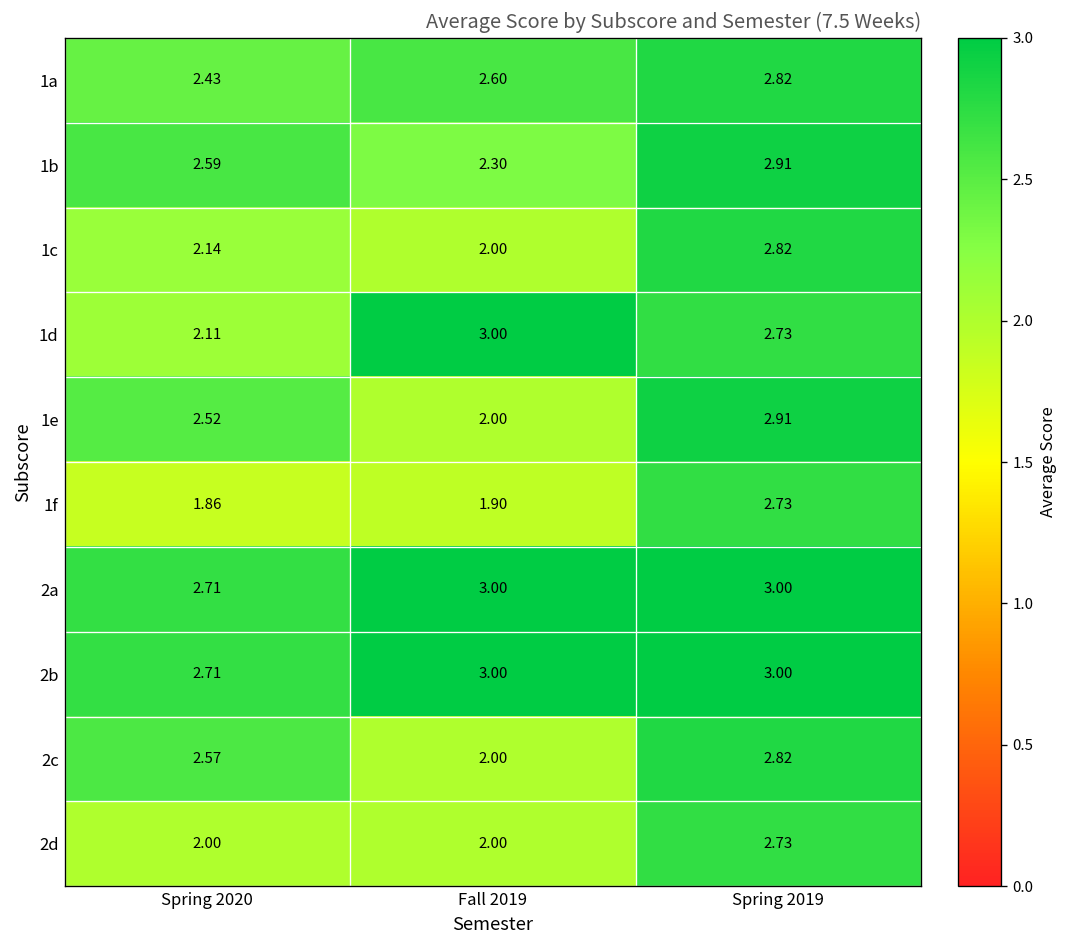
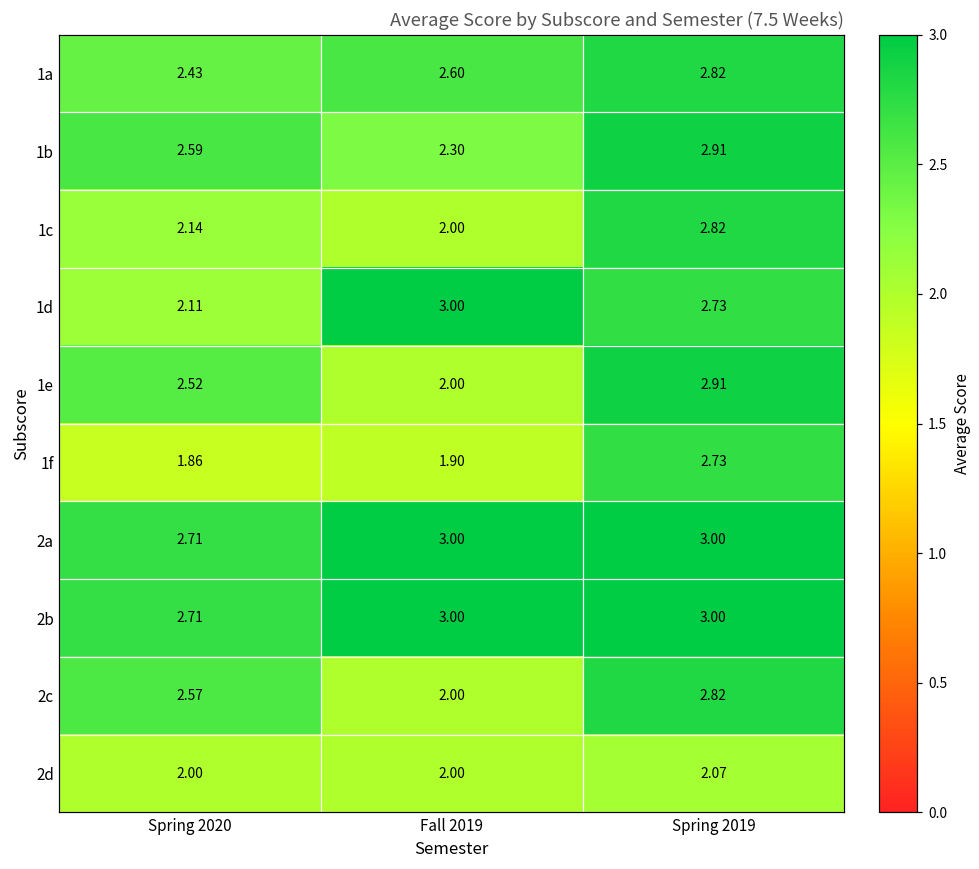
  {
    "1a": {
      "Spring 2020": 2.43,
      "Fall 2019": 2.60,
      "Spring 2019": 2.82
    },
    "1b": {
      "Spring 2020": 2.59,
      "Fall 2019": 2.30,
      "Spring 2019": 2.91
    },
    "1c": {
      "Spring 2020": 2.14,
      "Fall 2019": 2.00,
      "Spring 2019": 2.82
    },
    "1d": {
      "Spring 2020": 2.11,
      "Fall 2019": 3.00,
      "Spring 2019": 2.73
    },
    "1e": {
      "Spring 2020": 2.52,
      "Fall 2019": 2.00,
      "Spring 2019": 2.91
    },
    "1f": {
      "Spring 2020": 1.86,
      "Fall 2019": 1.90,
      "Spring 2019": 2.73
    },
    "2a": {
      "Spring 2020": 2.71,
      "Fall 2019": 3.00,
      "Spring 2019": 3.00
    },
    "2b": {
      "Spring 2020": 2.71,
      "Fall 2019": 3.00,
      "Spring 2019": 3.00
    },
    "2c": {
      "Spring 2020": 2.57,
      "Fall 2019": 2.00,
      "Spring 2019": 2.82
    },
    "2d": {
      "Spring 2020": 2.00,
      "Fall 2019": 2.00,
-     "Spring 2019": 2.73
+     "Spring 2019": 2.07
    }
  }
